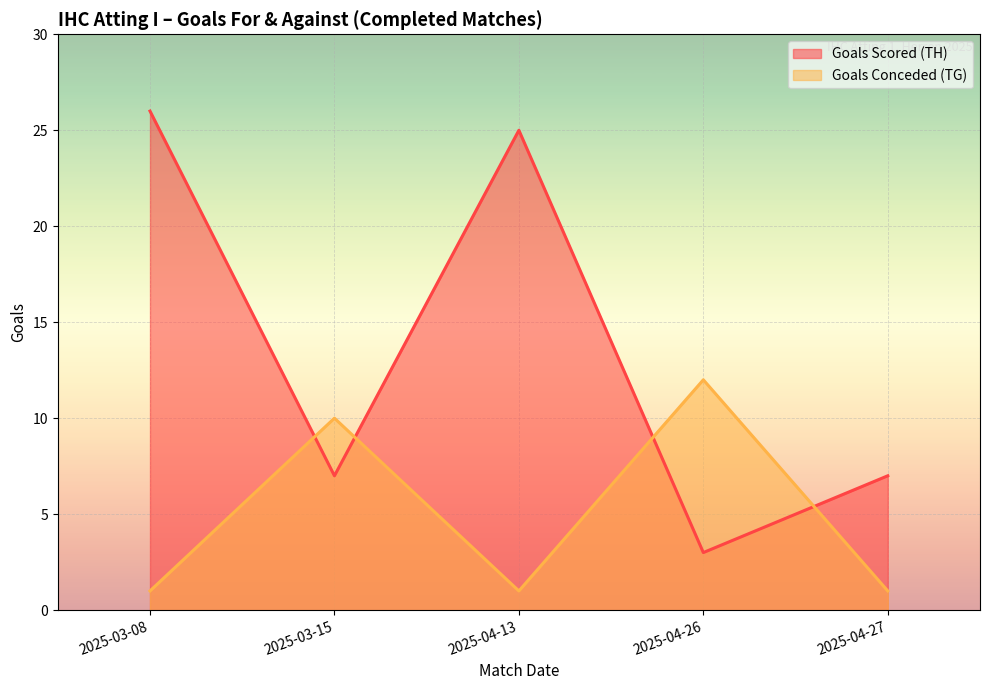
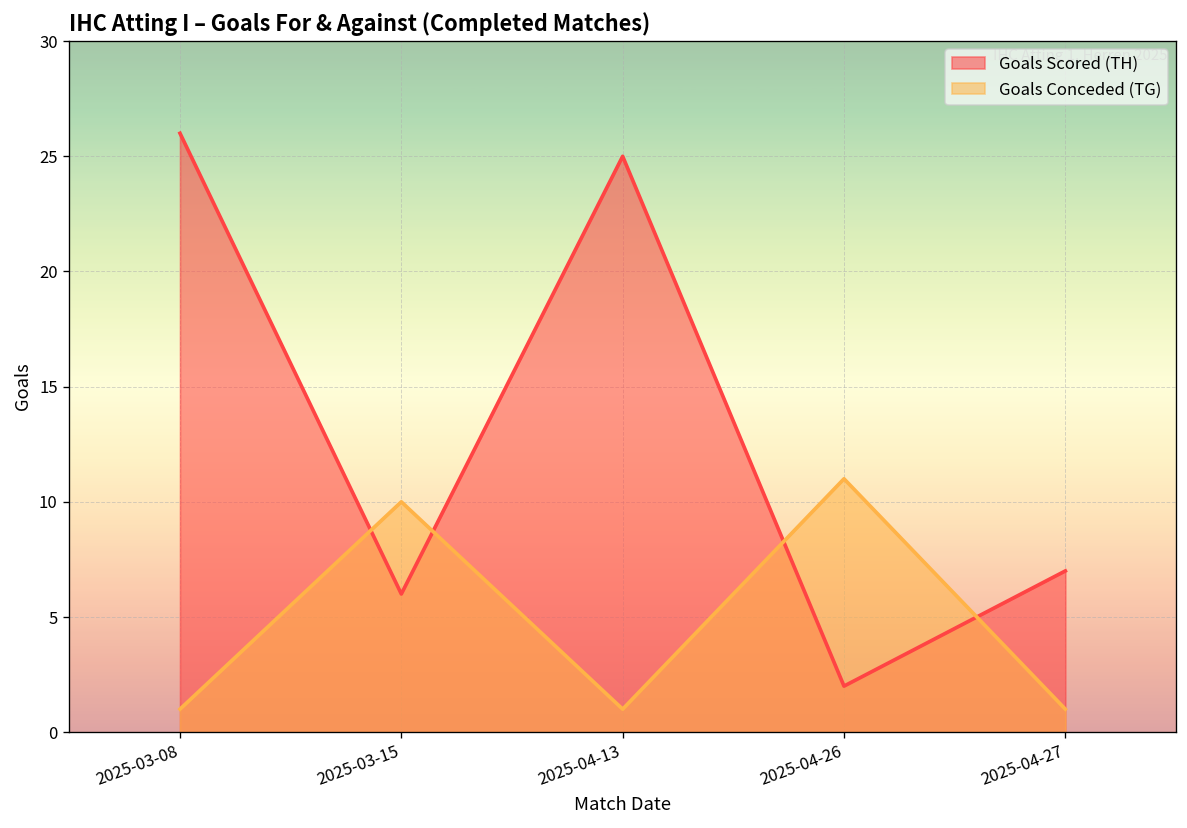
  {
    "Goals Scored (TH)": {
      "2025-03-08": 26,
-     "2025-03-15": 7,
+     "2025-03-15": 6,
      "2025-04-13": 25,
-     "2025-04-26": 3,
+     "2025-04-26": 2,
      "2025-04-27": 7
    },
    "Goals Conceded (TG)": {
      "2025-03-08": 1,
      "2025-03-15": 10,
      "2025-04-13": 1,
-     "2025-04-26": 12,
+     "2025-04-26": 11,
      "2025-04-27": 1
    }
  }
